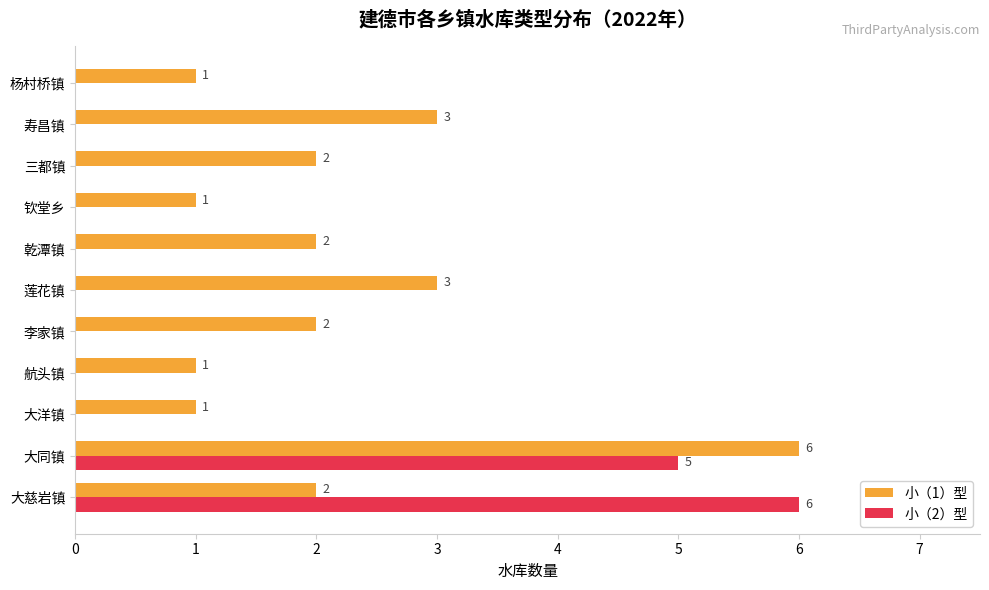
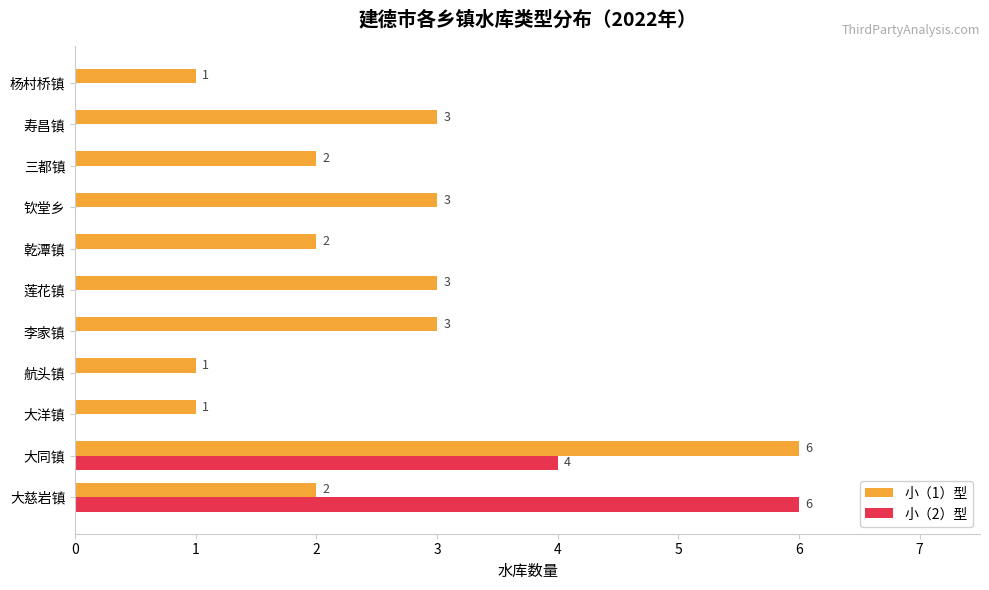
  {
    "小（1）型": {
      "杨村桥镇": 1,
      "寿昌镇": 3,
      "三都镇": 2,
-     "钦堂乡": 1,
+     "钦堂乡": 3,
      "乾潭镇": 2,
      "莲花镇": 3,
-     "李家镇": 2,
+     "李家镇": 3,
      "航头镇": 1,
      "大洋镇": 1,
      "大同镇": 6,
      "大慈岩镇": 2
    },
    "小（2）型": {
-     "大同镇": 5,
+     "大同镇": 4,
      "大慈岩镇": 6
    }
  }
